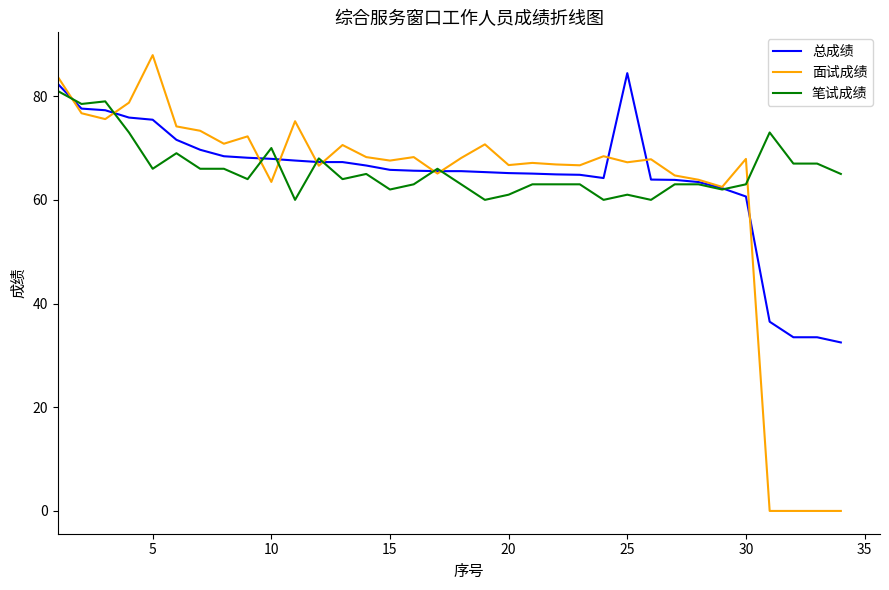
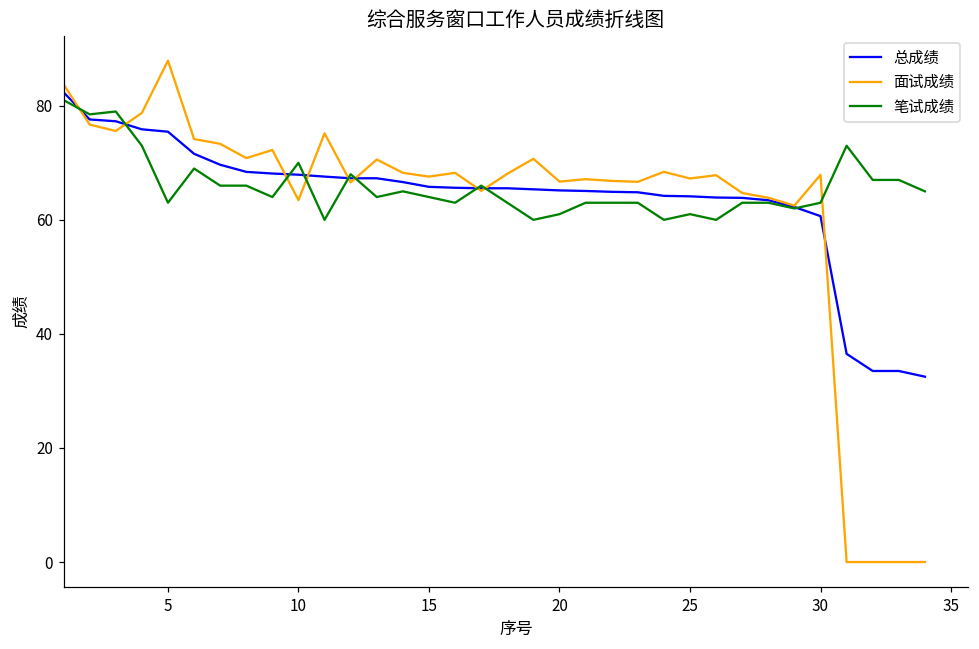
  {
    "总成绩": {
      "5": 75,
      "10": 68,
      "15": 66,
      "20": 65,
-     "25": 84,
+     "25": 64,
      "30": 61
    },
    "面试成绩": {
      "5": 88,
      "10": 63,
      "15": 68,
      "20": 67,
      "25": 67,
      "30": 68
    },
    "笔试成绩": {
-     "5": 66,
+     "5": 63,
      "10": 70,
-     "15": 62,
+     "15": 64,
      "20": 61,
      "25": 61,
      "30": 63
    }
  }
